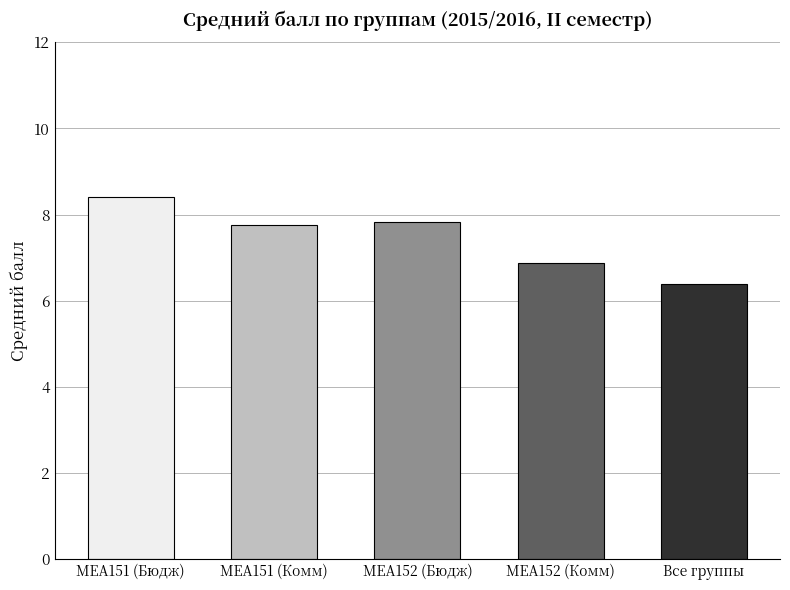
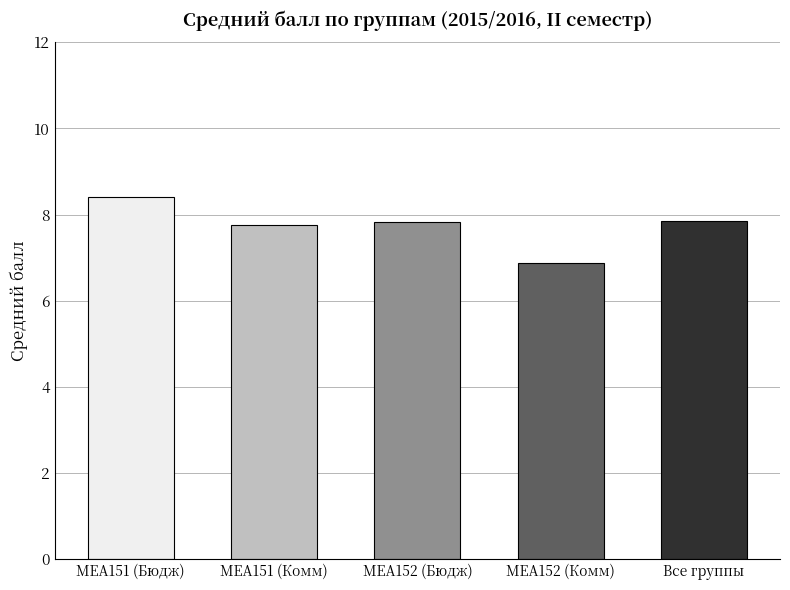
  {
    "МЕА151 (Бюдж)": 8.4,
    "МЕА151 (Комм)": 7.8,
    "МЕА152 (Бюдж)": 7.8,
    "МЕА152 (Комм)": 6.9,
-   "Все группы": 6.4
+   "Все группы": 7.9
  }
